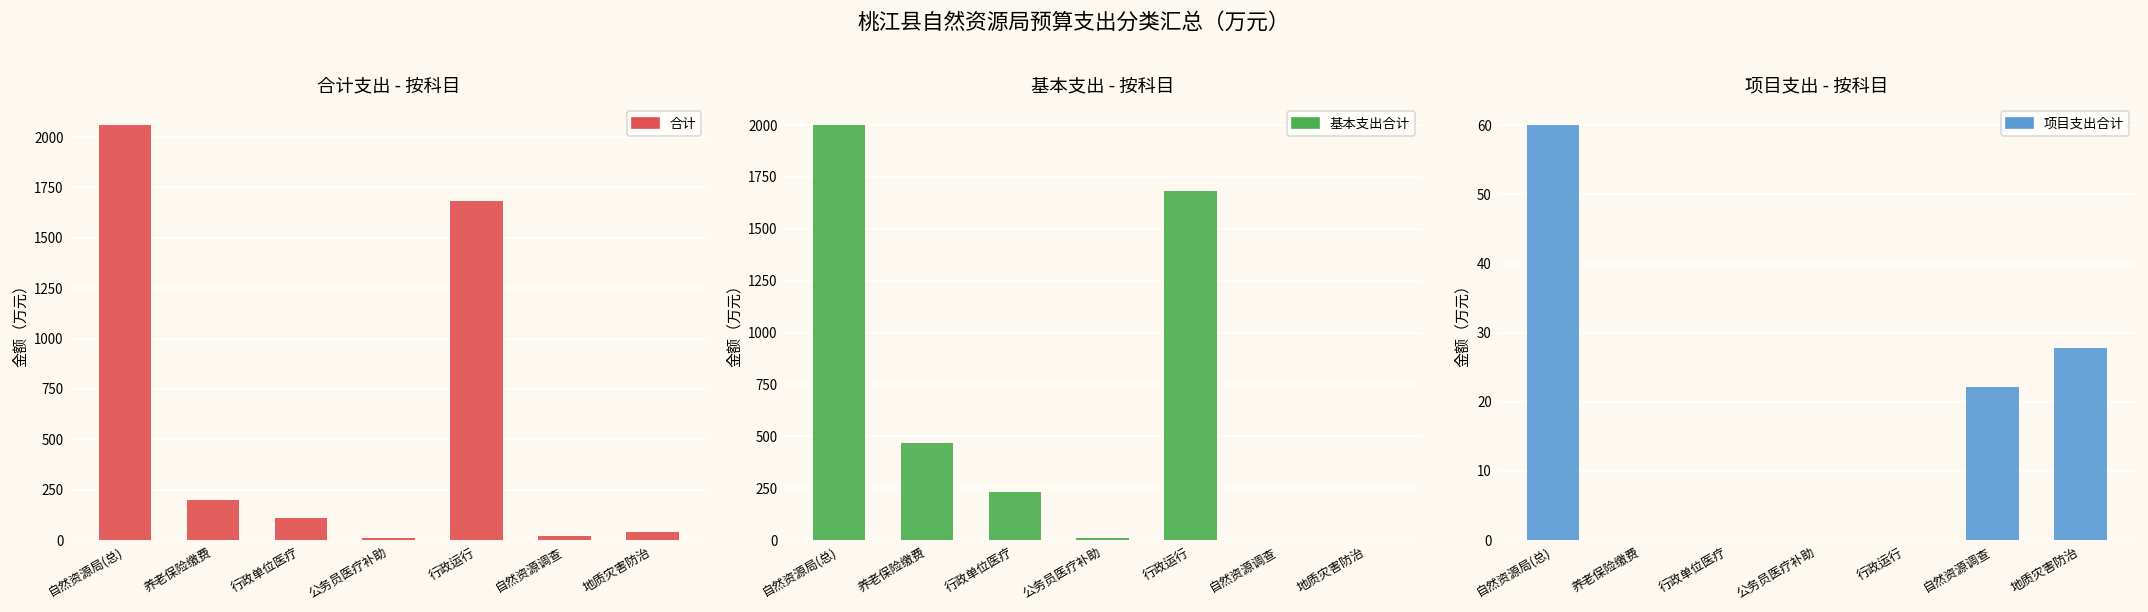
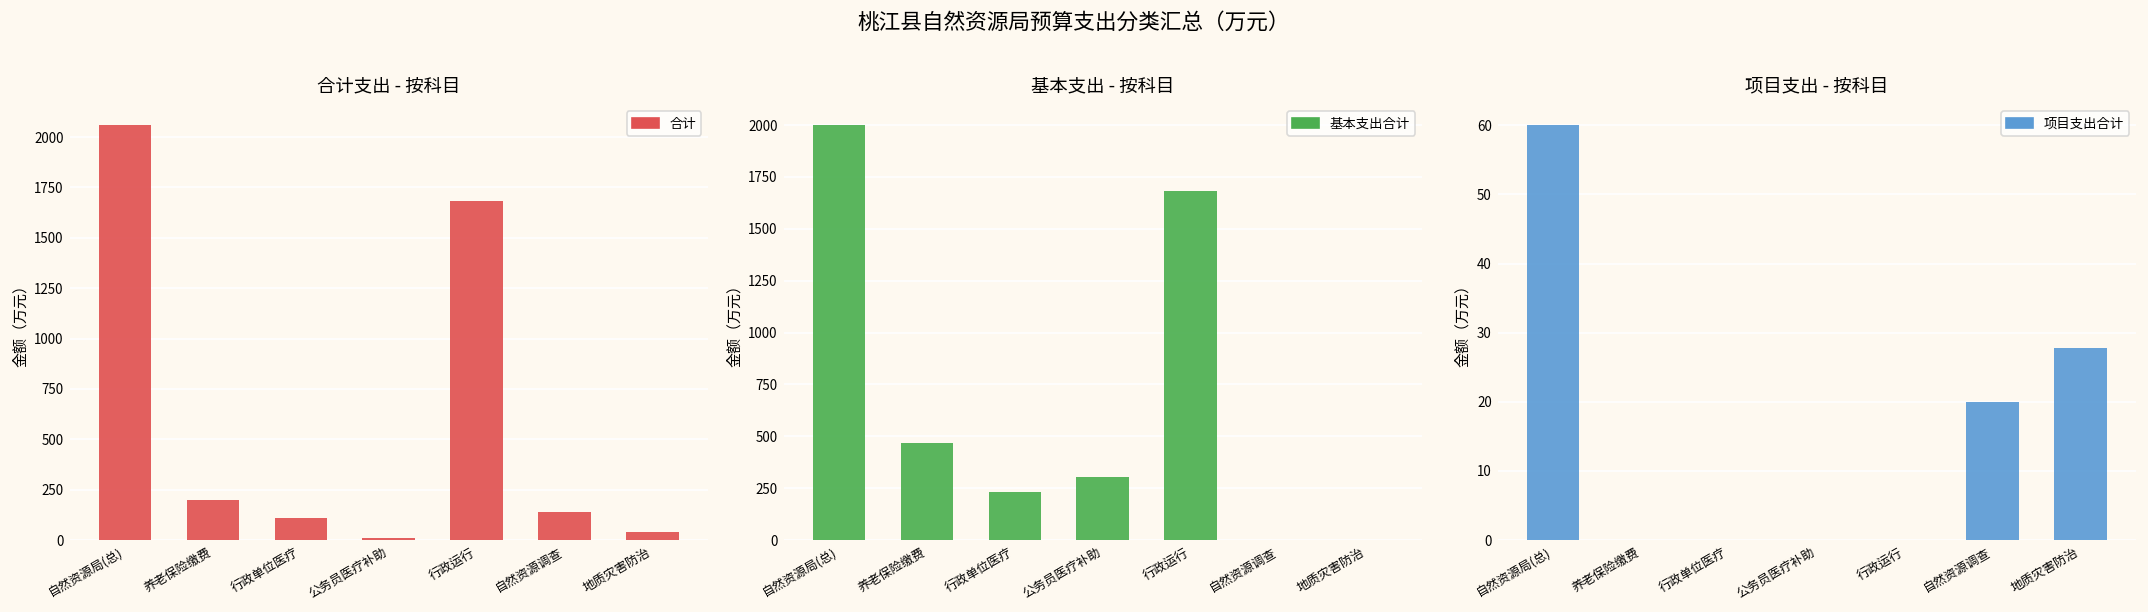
  {
    "合计支出 - 按科目": {
      "自然资源局(总)": 2060,
      "养老保险缴费": 200,
      "行政单位医疗": 110,
      "行政运行": 1680,
-     "自然资源调查": 20,
+     "自然资源调查": 140,
      "地质灾害防治": 40
    },
    "基本支出 - 按科目": {
      "自然资源局(总)": 2000,
      "养老保险缴费": 470,
      "行政单位医疗": 230,
-     "公务员医疗补助": 10,
+     "公务员医疗补助": 300,
      "行政运行": 1680,
      "自然资源调查": 0,
      "地质灾害防治": 0
    },
    "项目支出 - 按科目": {
      "自然资源局(总)": 60,
      "养老保险缴费": 0,
      "行政单位医疗": 0,
      "公务员医疗补助": 0,
      "行政运行": 0,
-     "自然资源调查": 22,
+     "自然资源调查": 20,
      "地质灾害防治": 28
    }
  }
